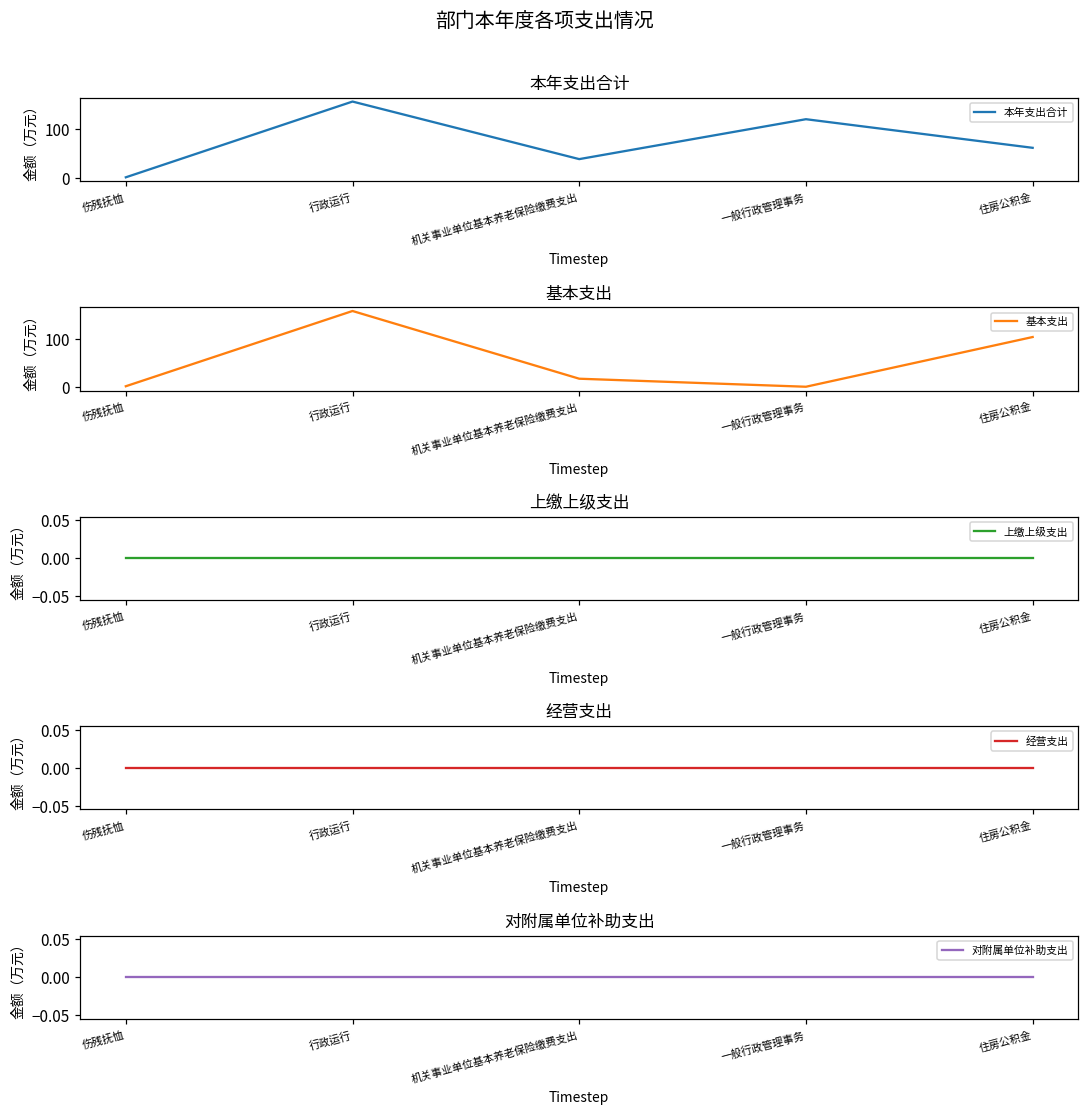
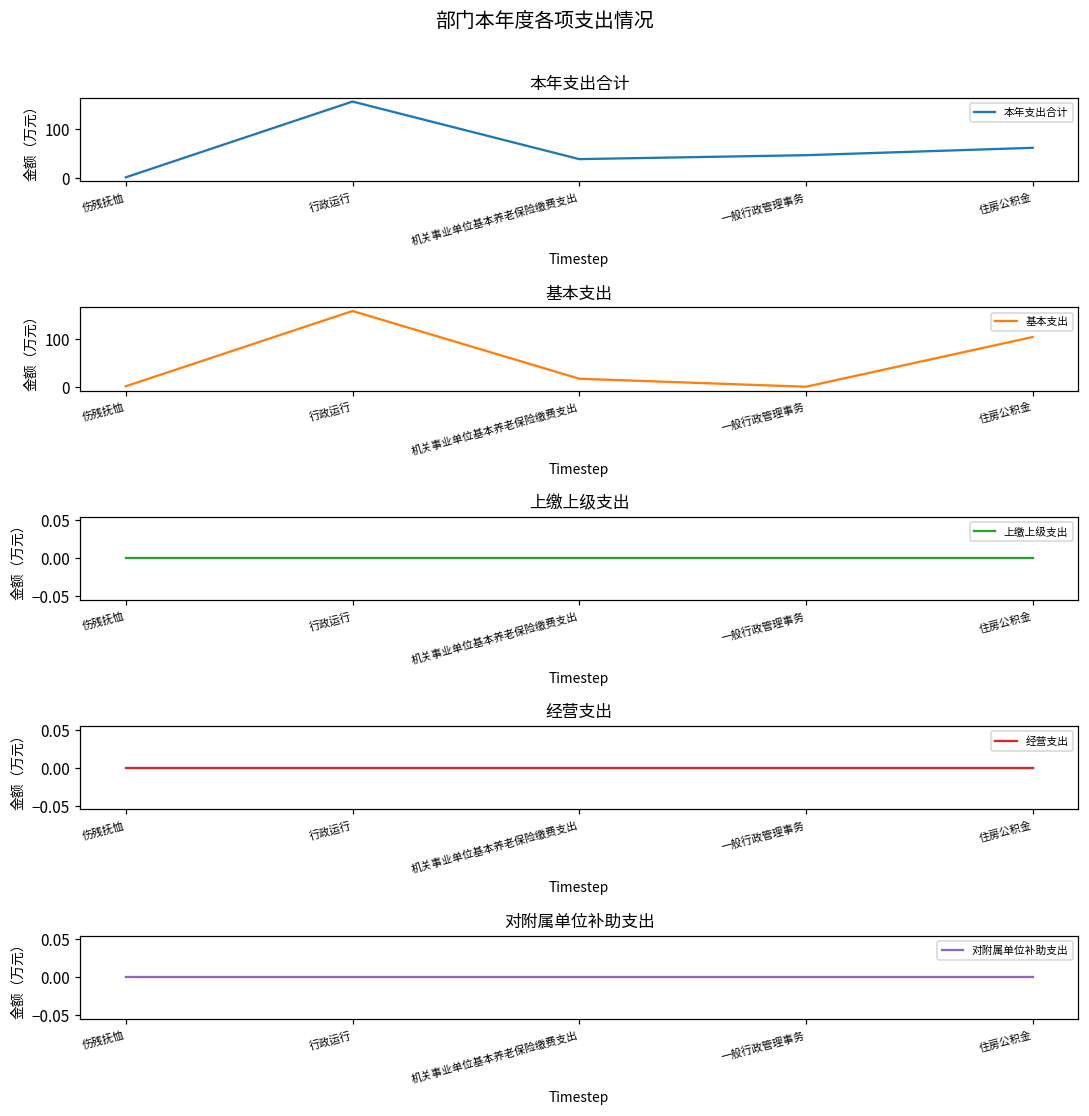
  {
    "本年支出合计": {
      "伤残抚恤": 0,
      "行政运行": 160,
      "机关事业单位基本养老保险缴费支出": 40,
-     "一般行政管理事务": 120,
+     "一般行政管理事务": 50,
      "住房公积金": 60
    },
    "基本支出": {
      "伤残抚恤": 0,
      "行政运行": 160,
      "机关事业单位基本养老保险缴费支出": 20,
      "一般行政管理事务": 0,
      "住房公积金": 100
    },
    "上缴上级支出": {
      "伤残抚恤": 0.00,
      "行政运行": 0.00,
      "机关事业单位基本养老保险缴费支出": 0.00,
      "一般行政管理事务": 0.00,
      "住房公积金": 0.00
    },
    "经营支出": {
      "伤残抚恤": 0.00,
      "行政运行": 0.00,
      "机关事业单位基本养老保险缴费支出": 0.00,
      "一般行政管理事务": 0.00,
      "住房公积金": 0.00
    },
    "对附属单位补助支出": {
      "伤残抚恤": 0.00,
      "行政运行": 0.00,
      "机关事业单位基本养老保险缴费支出": 0.00,
      "一般行政管理事务": 0.00,
      "住房公积金": 0.00
    }
  }
